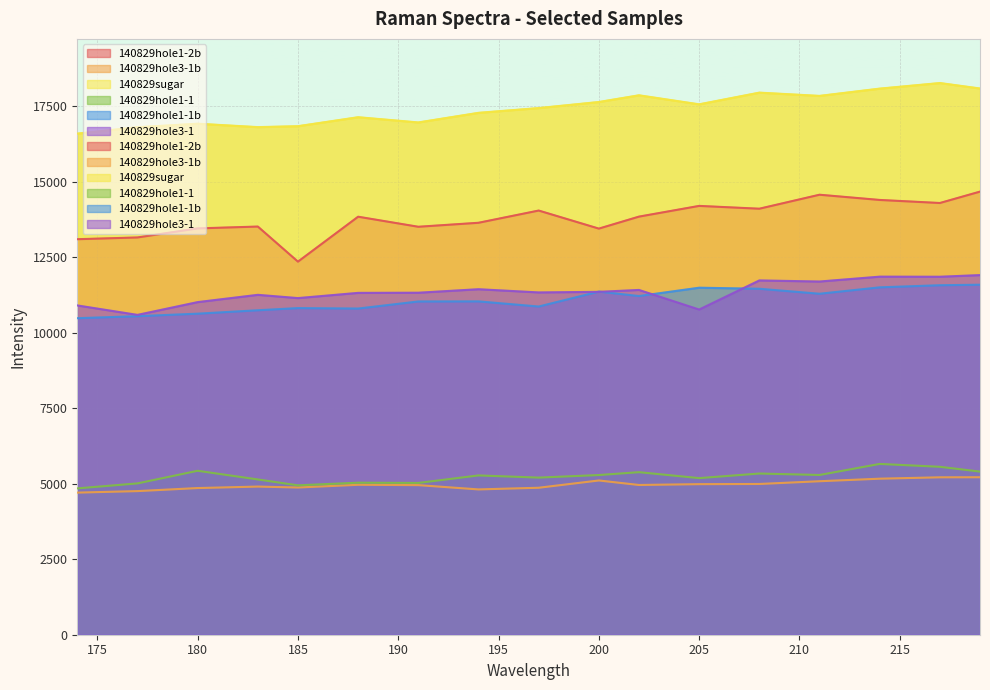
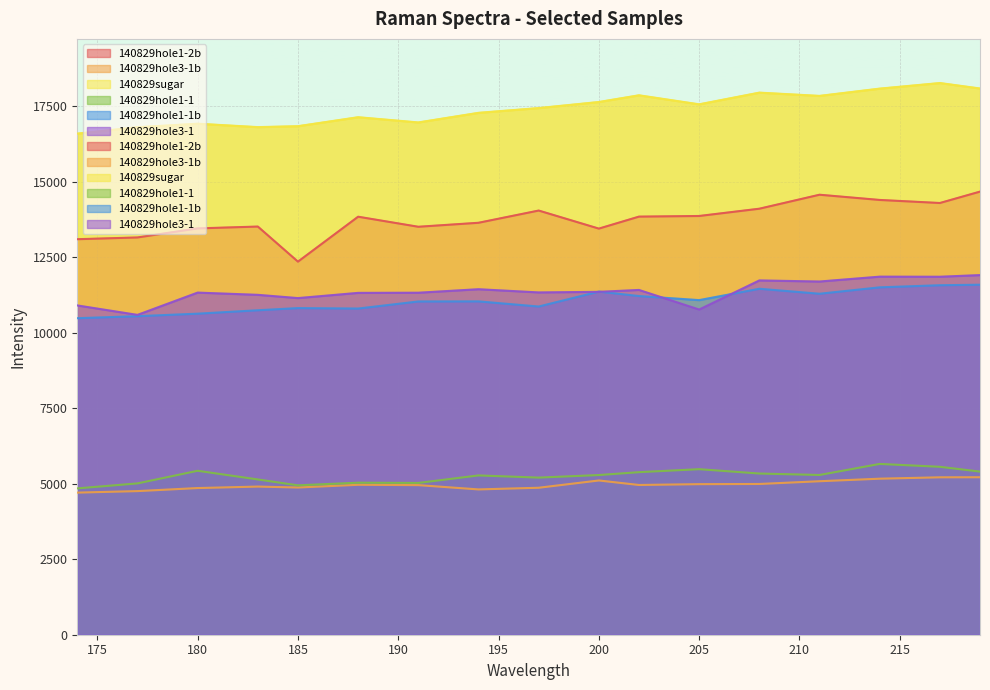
  {
    "140829hole1-2b": {
      "185": 12400,
      "200": 13400,
-     "205": 14200
+     "205": 13900
    },
    "140829hole1-1": {
      "180": 5400,
      "200": 5300,
-     "205": 5200
+     "205": 5500
    },
    "140829hole1-1b": {
      "180": 10600,
      "185": 10800,
-     "205": 11500
+     "205": 11100
    },
    "140829hole3-1": {
-     "180": 11000,
+     "180": 11300,
      "185": 11100,
      "205": 10800
    }
  }
